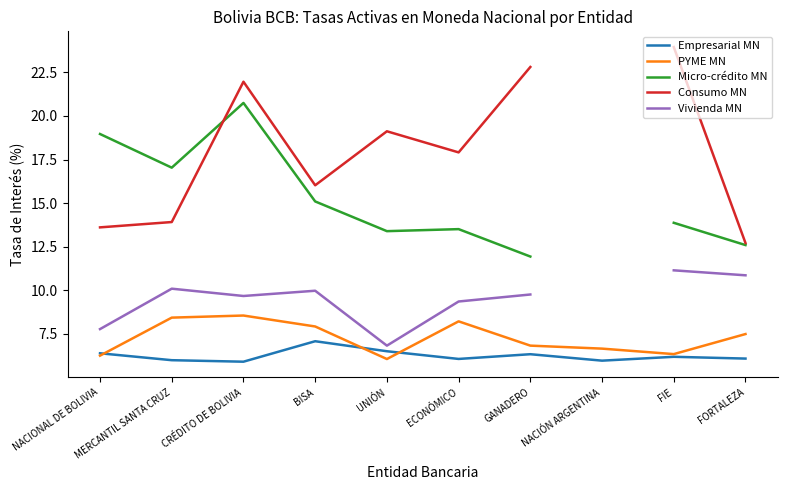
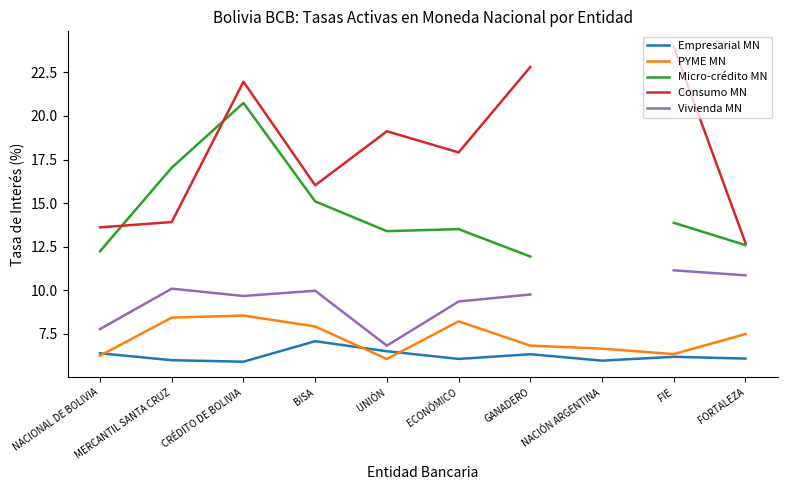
  {
    "Empresarial MN": {
      "MERCANTIL SANTA CRUZ": 6.0,
      "CRÉDITO DE BOLIVIA": 5.9,
      "BISA": 7.1,
      "UNIÓN": 6.5,
      "ECONÓMICO": 6.1,
      "GANADERO": 6.3,
      "NACIÓN ARGENTINA": 6.0,
      "FIE": 6.2,
      "FORTALEZA": 6.1
    },
    "PYME MN": {
      "MERCANTIL SANTA CRUZ": 8.4,
      "CRÉDITO DE BOLIVIA": 8.6,
      "BISA": 7.9,
      "UNIÓN": 6.1,
      "ECONÓMICO": 8.2,
      "GANADERO": 6.8,
      "NACIÓN ARGENTINA": 6.7,
      "FIE": 6.3,
      "FORTALEZA": 7.5
    },
    "Micro-crédito MN": {
-     "NACIONAL DE BOLIVIA": 19.0,
+     "NACIONAL DE BOLIVIA": 12.2,
      "MERCANTIL SANTA CRUZ": 17.0,
      "CRÉDITO DE BOLIVIA": 20.7,
      "BISA": 15.1,
      "UNIÓN": 13.4,
      "ECONÓMICO": 13.5,
      "GANADERO": 11.9,
      "FIE": 13.9
    },
    "Consumo MN": {
      "NACIONAL DE BOLIVIA": 13.6,
      "MERCANTIL SANTA CRUZ": 13.9,
      "CRÉDITO DE BOLIVIA": 22.0,
      "BISA": 16.0,
      "UNIÓN": 19.1,
      "ECONÓMICO": 17.9,
      "GANADERO": 22.8
    },
    "Vivienda MN": {
      "NACIONAL DE BOLIVIA": 7.8,
      "MERCANTIL SANTA CRUZ": 10.1,
      "CRÉDITO DE BOLIVIA": 9.7,
      "BISA": 10.0,
      "UNIÓN": 6.8,
      "ECONÓMICO": 9.4,
      "GANADERO": 9.8,
      "FIE": 11.1,
      "FORTALEZA": 10.9
    }
  }
